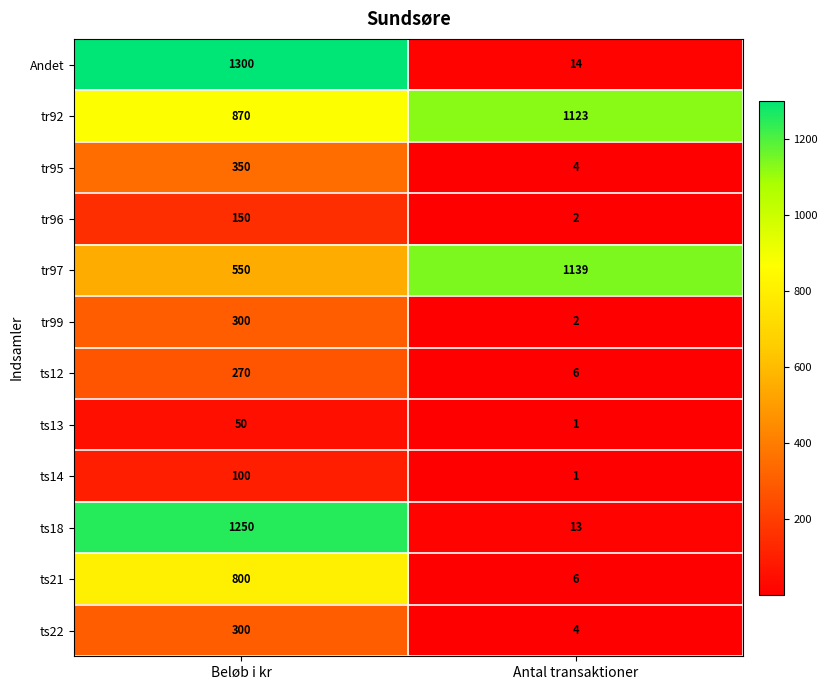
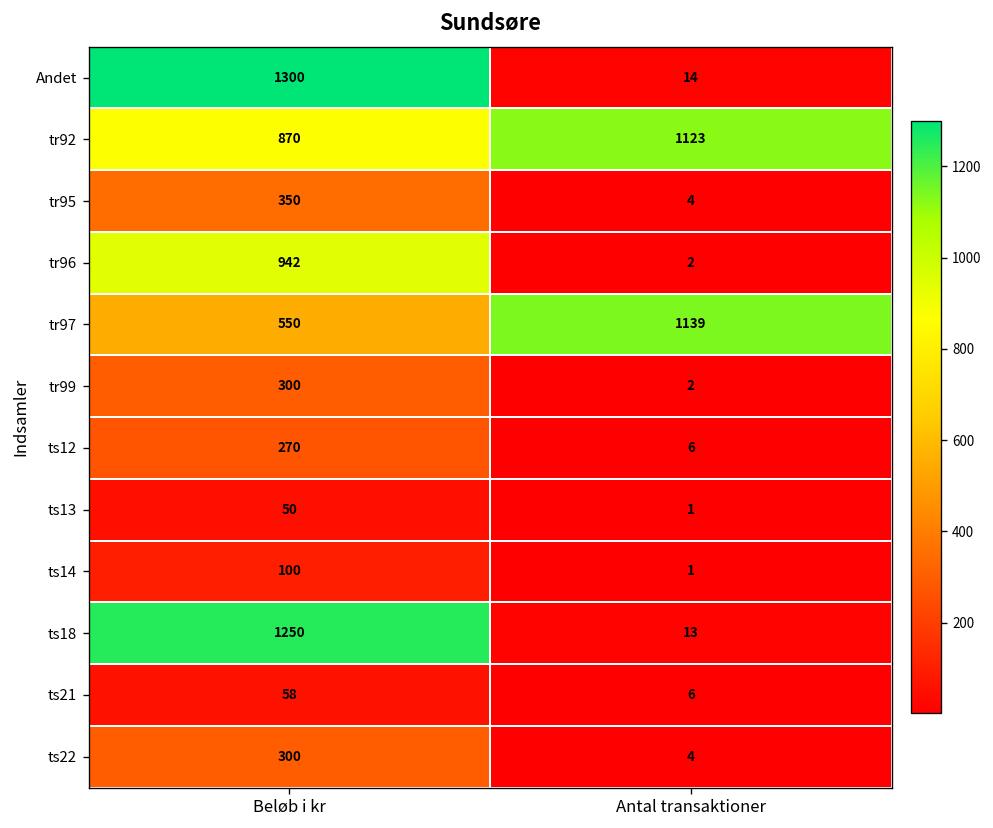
  {
    "Andet": {
      "Beløb i kr": 1300,
      "Antal transaktioner": 14
    },
    "tr92": {
      "Beløb i kr": 870,
      "Antal transaktioner": 1123
    },
    "tr95": {
      "Beløb i kr": 350,
      "Antal transaktioner": 4
    },
    "tr96": {
-     "Beløb i kr": 150,
+     "Beløb i kr": 942,
      "Antal transaktioner": 2
    },
    "tr97": {
      "Beløb i kr": 550,
      "Antal transaktioner": 1139
    },
    "tr99": {
      "Beløb i kr": 300,
      "Antal transaktioner": 2
    },
    "ts12": {
      "Beløb i kr": 270,
      "Antal transaktioner": 6
    },
    "ts13": {
      "Beløb i kr": 50,
      "Antal transaktioner": 1
    },
    "ts14": {
      "Beløb i kr": 100,
      "Antal transaktioner": 1
    },
    "ts18": {
      "Beløb i kr": 1250,
      "Antal transaktioner": 13
    },
    "ts21": {
-     "Beløb i kr": 800,
+     "Beløb i kr": 58,
      "Antal transaktioner": 6
    },
    "ts22": {
      "Beløb i kr": 300,
      "Antal transaktioner": 4
    }
  }
